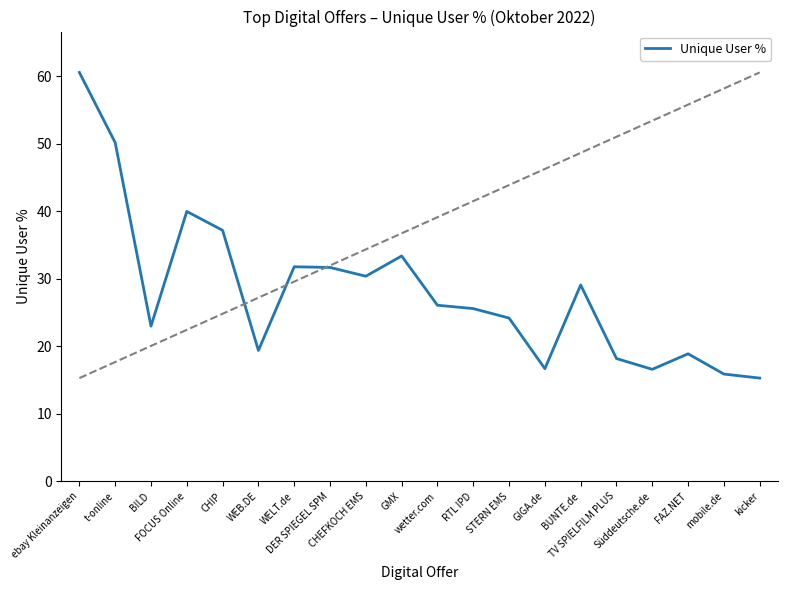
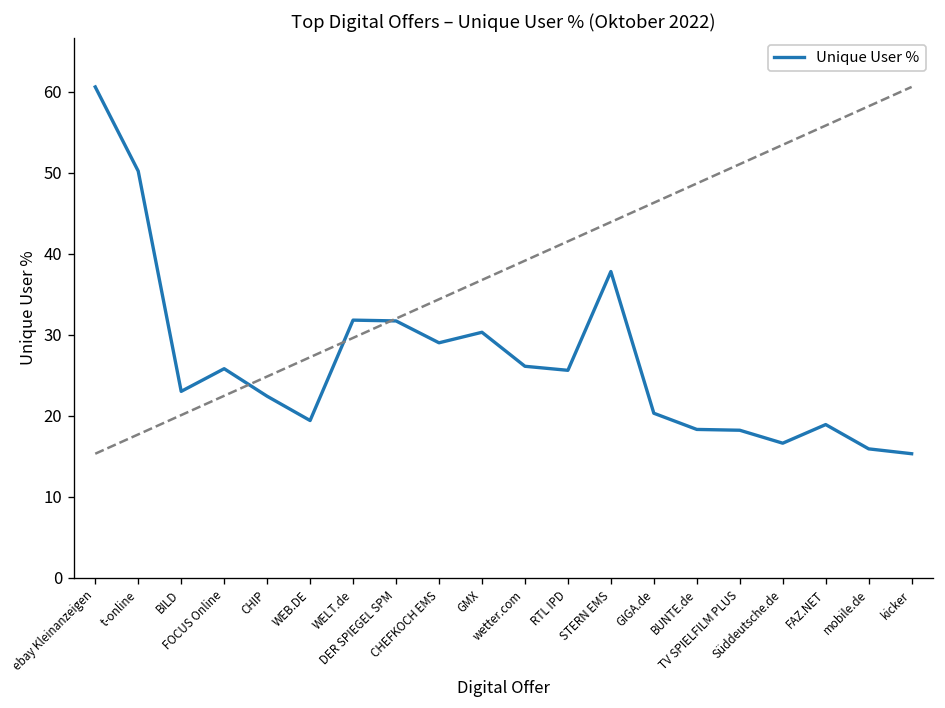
  {
    "Unique User %": {
      "ebay Kleinanzeigen": 61,
      "t-online": 50,
      "BILD": 23,
-     "FOCUS Online": 40,
-     "CHIP": 37,
+     "FOCUS Online": 26,
+     "CHIP": 22,
      "WEB.DE": 19,
      "WELT.de": 32,
      "DER SPIEGEL SPM": 32,
-     "CHEFKOCH EMS": 30,
-     "GMX": 33,
+     "CHEFKOCH EMS": 29,
+     "GMX": 30,
      "wetter.com": 26,
      "RTL IPD": 26,
-     "STERN EMS": 24,
-     "GIGA.de": 17,
-     "BUNTE.de": 29,
+     "STERN EMS": 38,
+     "GIGA.de": 20,
+     "BUNTE.de": 18,
      "TV SPIELFILM PLUS": 18,
      "Süddeutsche.de": 17,
      "FAZ.NET": 19,
      "mobile.de": 16,
      "kicker": 15
    }
  }
